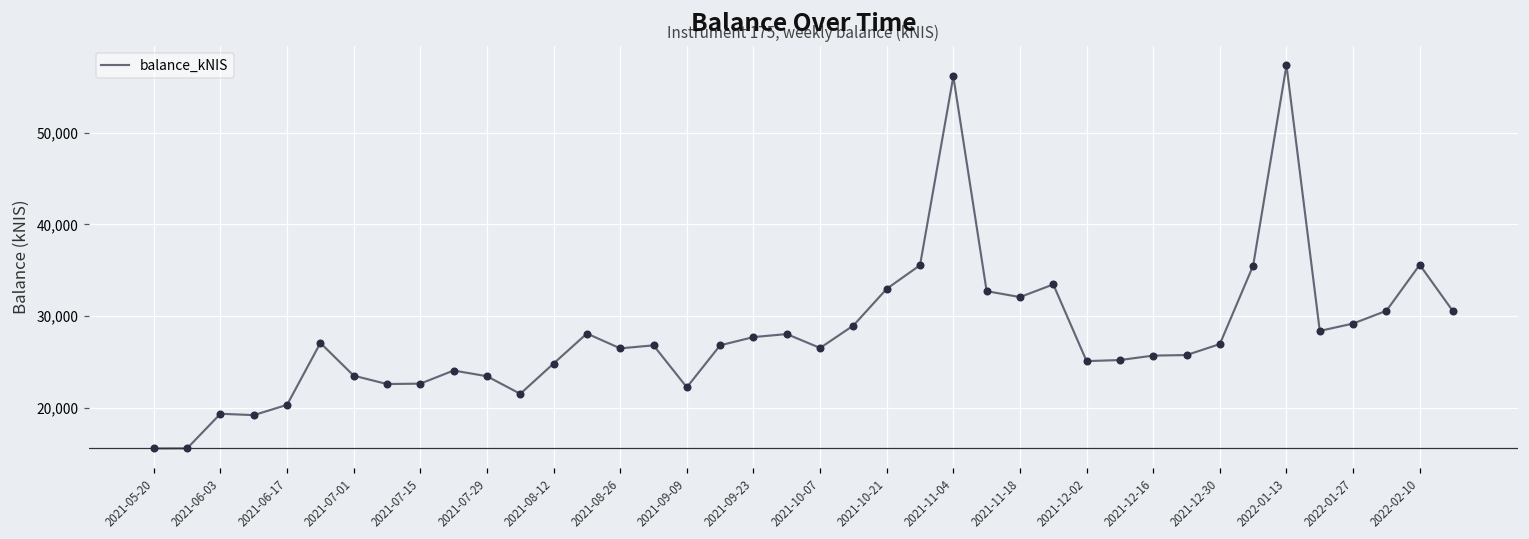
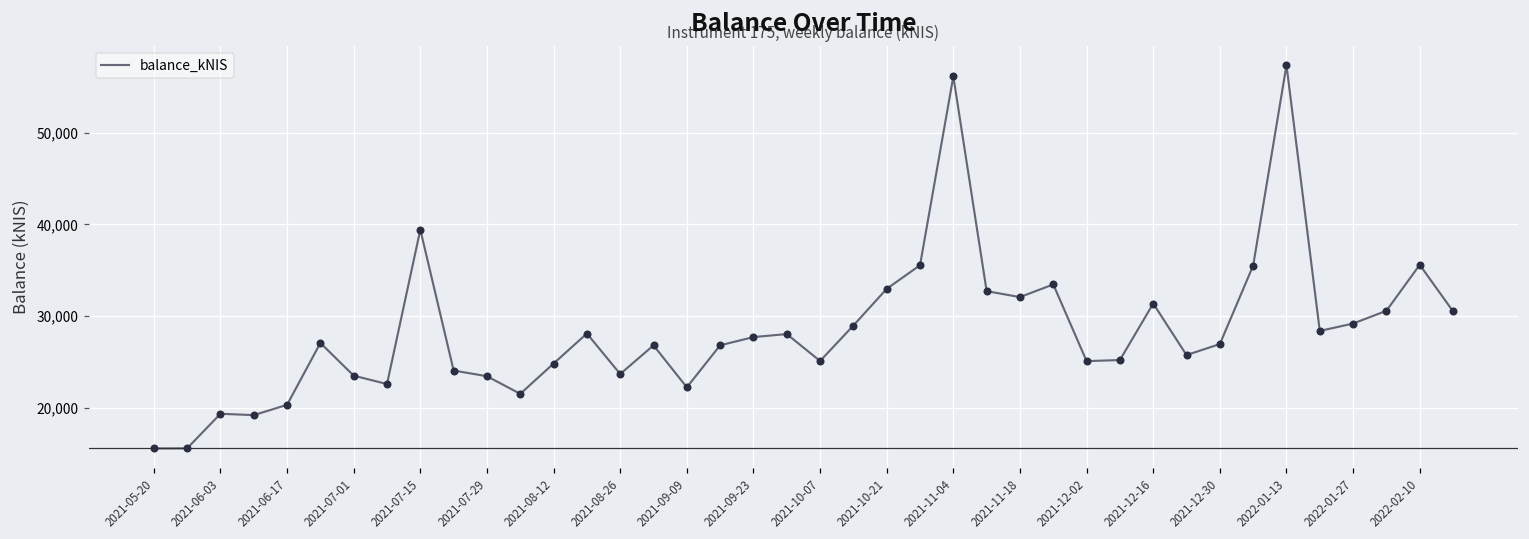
  {
    "2021-05-20": "16,000",
    "2021-06-03": "19,000",
    "2021-06-17": "20,000",
    "2021-07-01": "24,000",
-   "2021-07-15": "23,000",
+   "2021-07-15": "39,000",
    "2021-07-29": "23,000",
    "2021-08-12": "25,000",
-   "2021-08-26": "26,000",
+   "2021-08-26": "24,000",
    "2021-09-09": "22,000",
    "2021-09-23": "28,000",
-   "2021-10-07": "27,000",
+   "2021-10-07": "25,000",
    "2021-10-21": "33,000",
    "2021-11-04": "56,000",
    "2021-11-18": "32,000",
    "2021-12-02": "25,000",
-   "2021-12-16": "26,000",
+   "2021-12-16": "31,000",
    "2021-12-30": "27,000",
    "2022-01-13": "57,000",
    "2022-01-27": "29,000",
    "2022-02-10": "36,000"
  }
